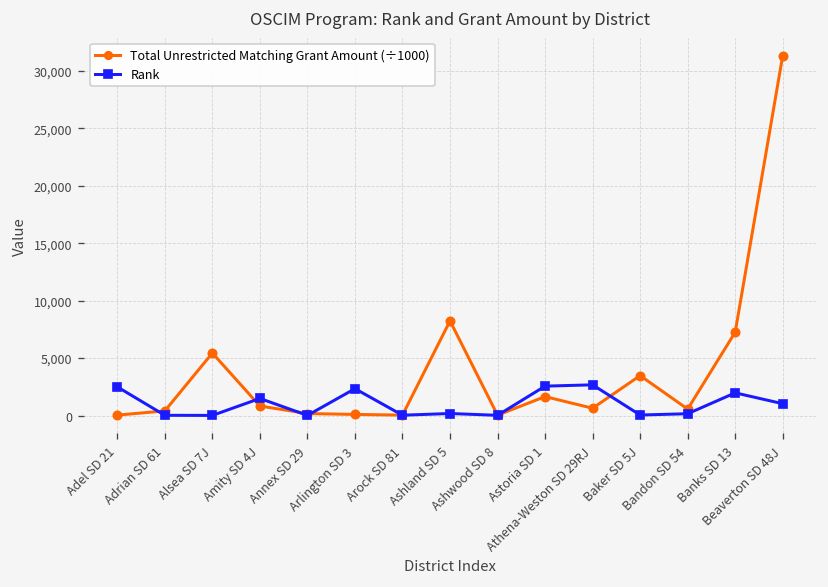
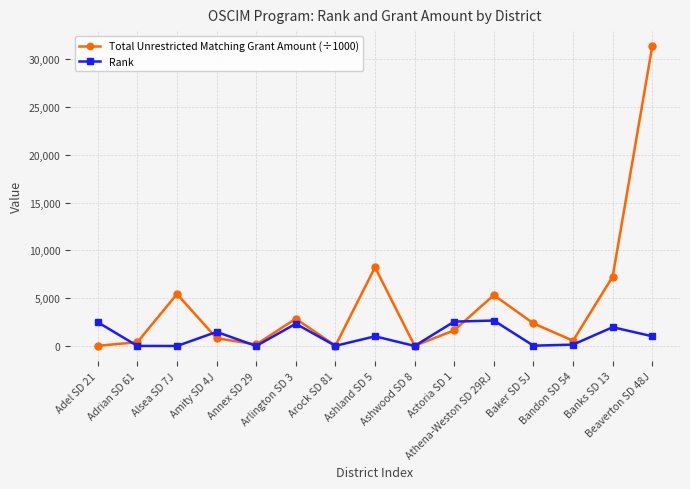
  {
    "Total Unrestricted Matching Grant Amount (÷1000)": {
      "Adel SD 21": "0",
      "Adrian SD 61": "0",
      "Alsea SD 7J": "5,000",
      "Amity SD 4J": "1,000",
-     "Arlington SD 3": "0",
+     "Arlington SD 3": "3,000",
      "Ashland SD 5": "8,000",
      "Astoria SD 1": "2,000",
-     "Athena-Weston SD 29RJ": "1,000",
-     "Baker SD 5J": "3,000",
+     "Athena-Weston SD 29RJ": "5,000",
+     "Baker SD 5J": "2,000",
      "Bandon SD 54": "1,000",
      "Banks SD 13": "7,000",
      "Beaverton SD 48J": "31,000"
    },
    "Rank": {
      "Adel SD 21": "2,000",
      "Adrian SD 61": "0",
      "Alsea SD 7J": "0",
      "Amity SD 4J": "1,000",
      "Arlington SD 3": "2,000",
-     "Ashland SD 5": "0",
+     "Ashland SD 5": "1,000",
      "Astoria SD 1": "3,000",
      "Athena-Weston SD 29RJ": "3,000",
      "Baker SD 5J": "0",
      "Bandon SD 54": "0",
      "Banks SD 13": "2,000",
      "Beaverton SD 48J": "1,000"
    }
  }
